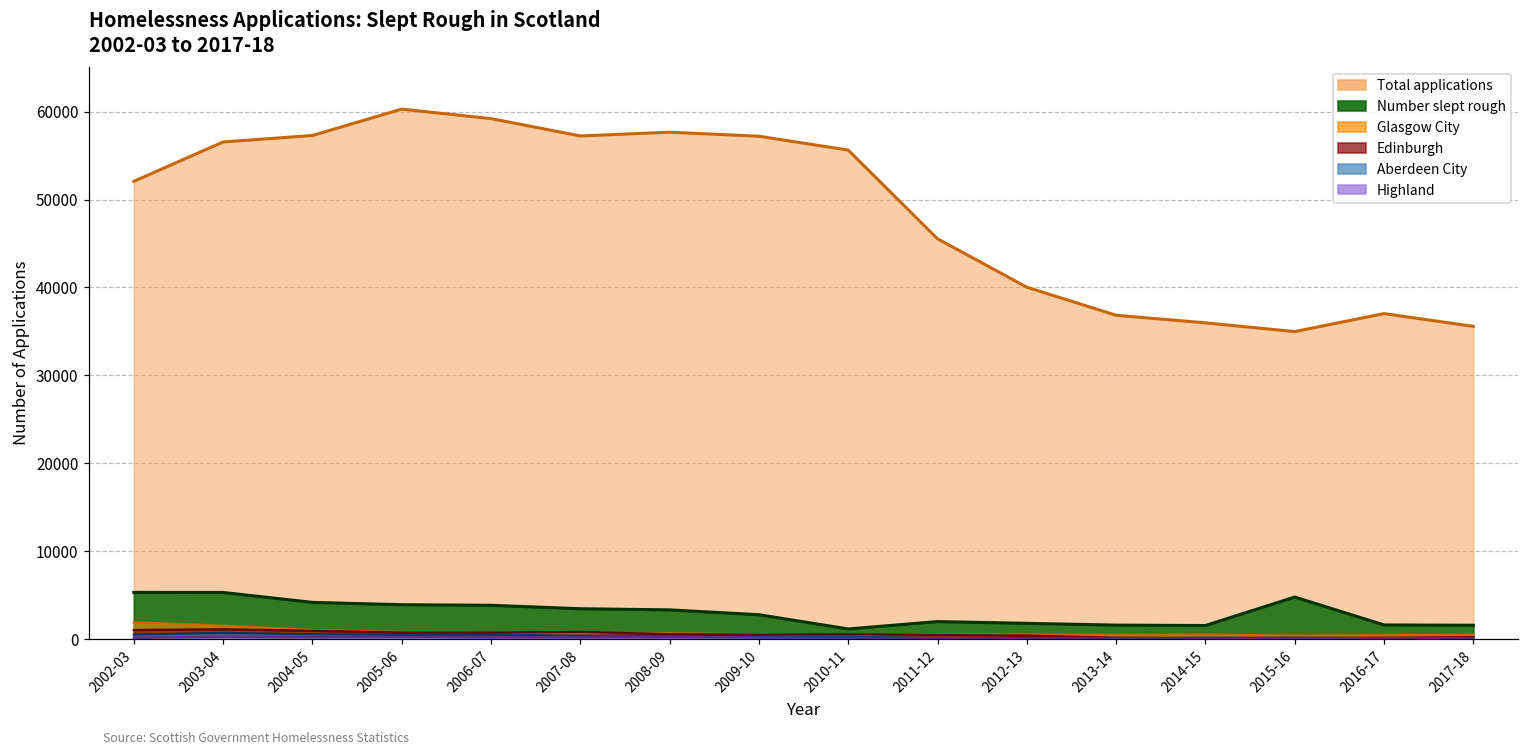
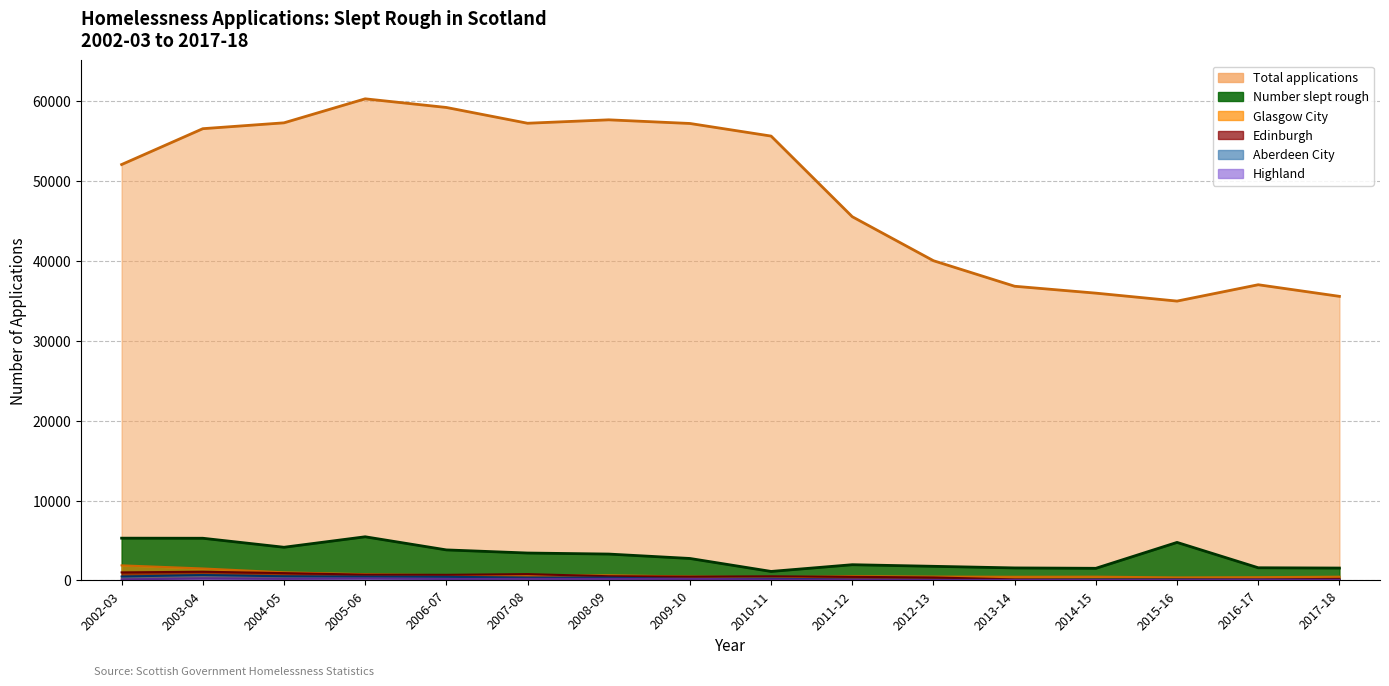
  {
    "Total applications": {
      "2002-03": 52000,
      "2003-04": 57000,
      "2004-05": 57000,
      "2005-06": 60000,
      "2006-07": 59000,
      "2007-08": 57000,
      "2008-09": 58000,
      "2009-10": 57000,
      "2010-11": 56000,
      "2011-12": 46000,
      "2012-13": 40000,
      "2013-14": 37000,
      "2014-15": 36000,
      "2015-16": 35000,
      "2016-17": 37000,
      "2017-18": 36000
    },
    "Number slept rough": {
      "2002-03": 5000,
      "2003-04": 5000,
      "2004-05": 4000,
-     "2005-06": 4000,
+     "2005-06": 5000,
      "2006-07": 4000,
      "2007-08": 3000,
      "2008-09": 3000,
      "2009-10": 3000,
      "2010-11": 1000,
      "2011-12": 2000,
      "2012-13": 2000,
      "2013-14": 2000,
      "2014-15": 2000,
      "2015-16": 5000,
      "2016-17": 2000,
      "2017-18": 2000
    },
    "Glasgow City": {
      "2002-03": 2000,
      "2003-04": 1000,
      "2013-14": 0,
      "2014-15": 0
    },
    "Edinburgh": {
      "2002-03": 1000,
      "2003-04": 1000
    },
    "Aberdeen City": {
      "2002-03": 0,
      "2003-04": 1000
    },
    "Highland": {
      "2002-03": 0,
      "2003-04": 0
    }
  }
